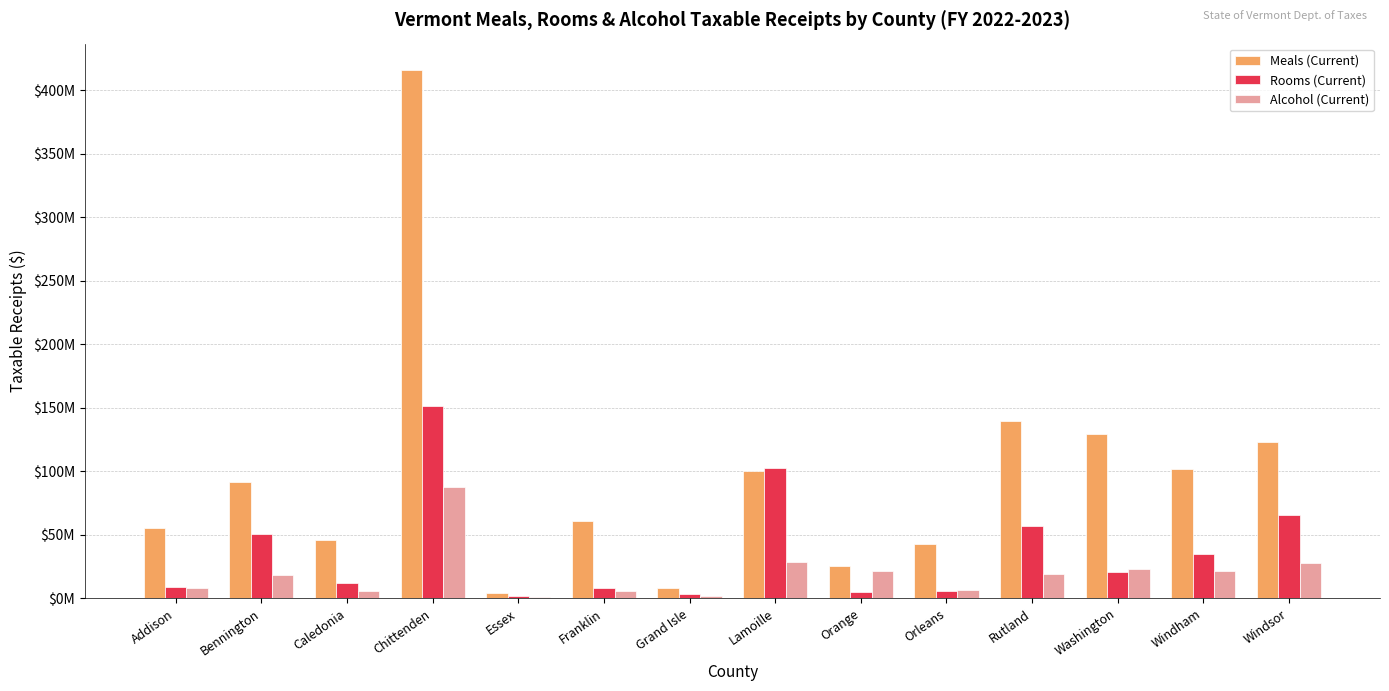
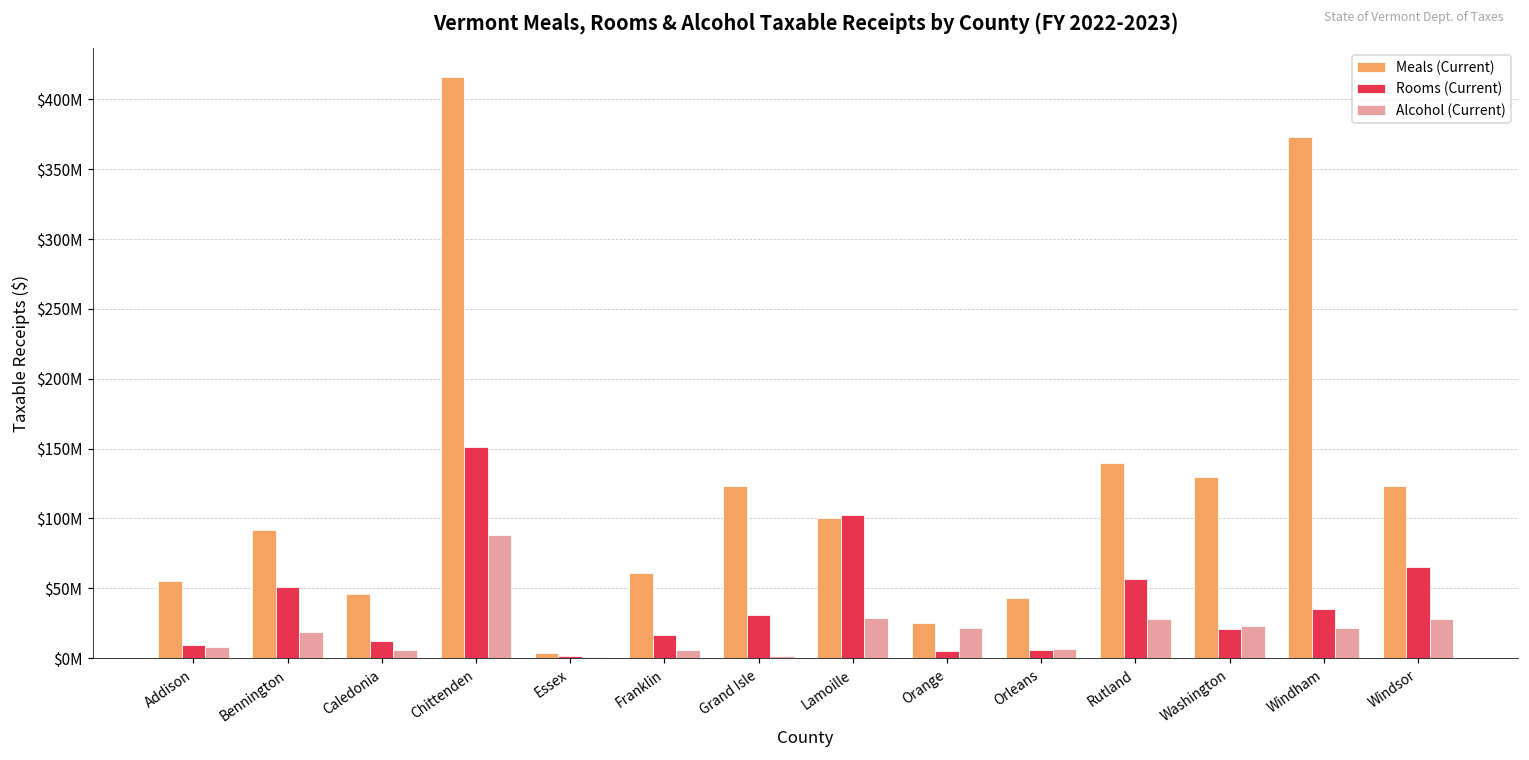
  {
    "Meals (Current)": {
      "Addison": "$55000000",
      "Bennington": "$92000000",
      "Caledonia": "$46000000",
      "Chittenden": "$416000000",
      "Essex": "$4000000",
      "Franklin": "$61000000",
-     "Grand Isle": "$8000000",
+     "Grand Isle": "$123000000",
      "Lamoille": "$100000000",
      "Orange": "$25000000",
      "Orleans": "$43000000",
      "Rutland": "$139000000",
      "Washington": "$129000000",
-     "Windham": "$102000000",
+     "Windham": "$373000000",
      "Windsor": "$123000000"
    },
    "Rooms (Current)": {
      "Addison": "$9000000",
      "Bennington": "$51000000",
      "Caledonia": "$12000000",
      "Chittenden": "$151000000",
-     "Franklin": "$8000000",
-     "Grand Isle": "$3000000",
+     "Franklin": "$17000000",
+     "Grand Isle": "$31000000",
      "Lamoille": "$103000000",
      "Orange": "$5000000",
      "Orleans": "$6000000",
      "Rutland": "$57000000",
      "Washington": "$21000000",
      "Windham": "$35000000",
      "Windsor": "$65000000"
    },
    "Alcohol (Current)": {
      "Addison": "$8000000",
      "Bennington": "$19000000",
      "Caledonia": "$6000000",
      "Chittenden": "$88000000",
      "Franklin": "$5000000",
      "Lamoille": "$28000000",
      "Orange": "$21000000",
      "Orleans": "$6000000",
-     "Rutland": "$19000000",
+     "Rutland": "$28000000",
      "Washington": "$23000000",
      "Windham": "$22000000",
      "Windsor": "$28000000"
    }
  }
